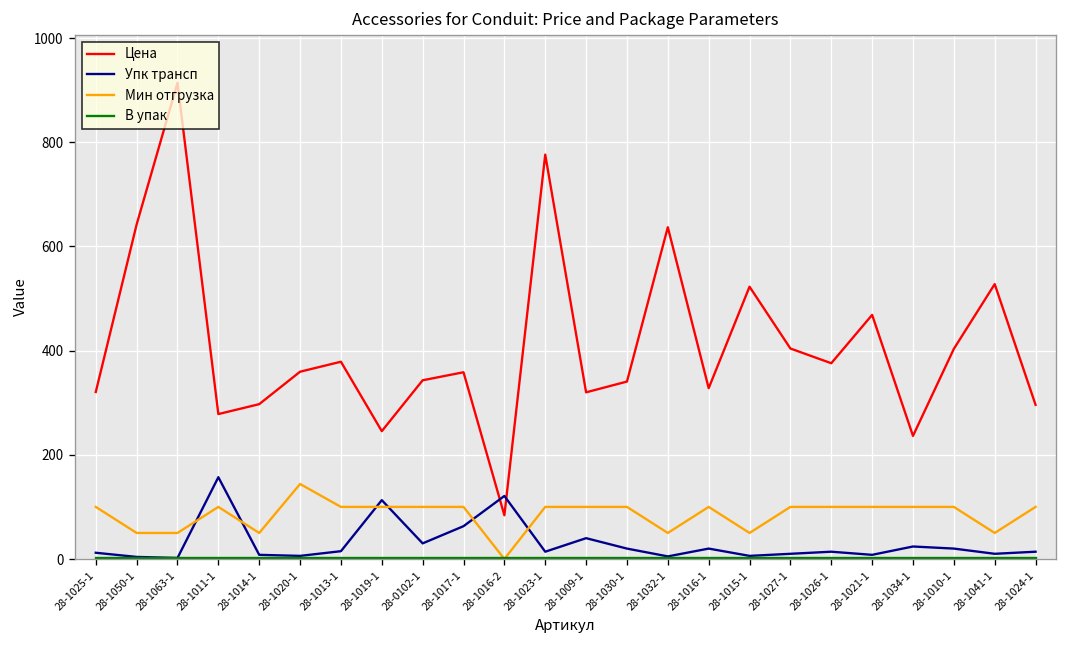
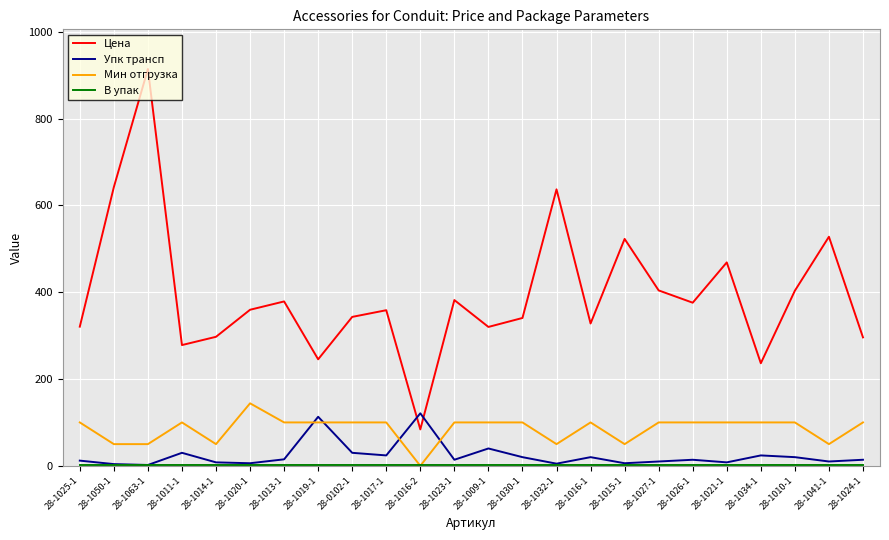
  {
    "Цена": {
      "28-1025-1": 320,
      "28-1050-1": 640,
      "28-1011-1": 280,
      "28-1014-1": 300,
      "28-1020-1": 360,
      "28-1013-1": 380,
      "28-1019-1": 250,
      "28-0102-1": 340,
      "28-1017-1": 360,
      "28-1016-2": 80,
-     "28-1023-1": 780,
+     "28-1023-1": 380,
      "28-1009-1": 320,
      "28-1030-1": 340,
      "28-1032-1": 640,
      "28-1016-1": 330,
      "28-1015-1": 520,
      "28-1027-1": 400,
      "28-1026-1": 380,
      "28-1021-1": 470,
      "28-1034-1": 240,
      "28-1010-1": 400,
      "28-1041-1": 530,
      "28-1024-1": 300
    },
    "Упк трансп": {
      "28-1025-1": 10,
-     "28-1011-1": 160,
+     "28-1011-1": 30,
      "28-1014-1": 10,
      "28-1013-1": 20,
      "28-1019-1": 110,
      "28-0102-1": 30,
-     "28-1017-1": 60,
+     "28-1017-1": 20,
      "28-1016-2": 120,
      "28-1023-1": 10,
      "28-1009-1": 40,
      "28-1030-1": 20,
      "28-1016-1": 20,
      "28-1027-1": 10,
      "28-1026-1": 10,
      "28-1021-1": 10,
      "28-1034-1": 20,
      "28-1010-1": 20,
      "28-1041-1": 10,
      "28-1024-1": 10
    },
    "Мин отгрузка": {
      "28-1025-1": 100,
      "28-1050-1": 50,
      "28-1063-1": 50,
      "28-1011-1": 100,
      "28-1014-1": 50,
      "28-1020-1": 140,
      "28-1013-1": 100,
      "28-1019-1": 100,
      "28-0102-1": 100,
      "28-1017-1": 100,
      "28-1023-1": 100,
      "28-1009-1": 100,
      "28-1030-1": 100,
      "28-1032-1": 50,
      "28-1016-1": 100,
      "28-1015-1": 50,
      "28-1027-1": 100,
      "28-1026-1": 100,
      "28-1021-1": 100,
      "28-1034-1": 100,
      "28-1010-1": 100,
      "28-1041-1": 50,
      "28-1024-1": 100
    },
    "В упак": {
      "28-1025-1": 0,
      "28-1011-1": 0,
      "28-1014-1": 0,
      "28-1013-1": 0,
      "28-1019-1": 0,
      "28-0102-1": 0,
      "28-1017-1": 0,
      "28-1023-1": 0,
      "28-1009-1": 0,
      "28-1030-1": 0,
      "28-1016-1": 0,
      "28-1027-1": 0,
      "28-1026-1": 0,
      "28-1021-1": 0,
      "28-1034-1": 0,
      "28-1010-1": 0,
      "28-1041-1": 0,
      "28-1024-1": 0
    }
  }
